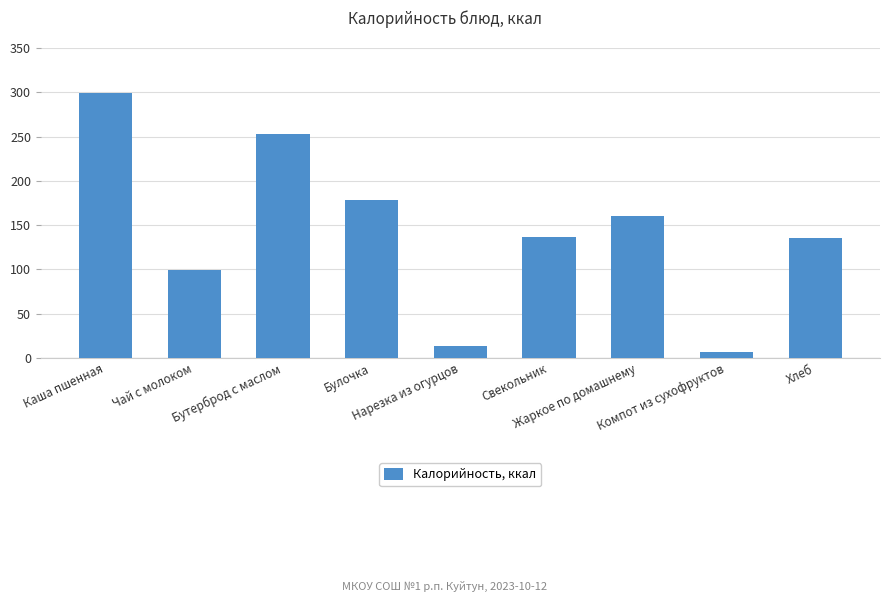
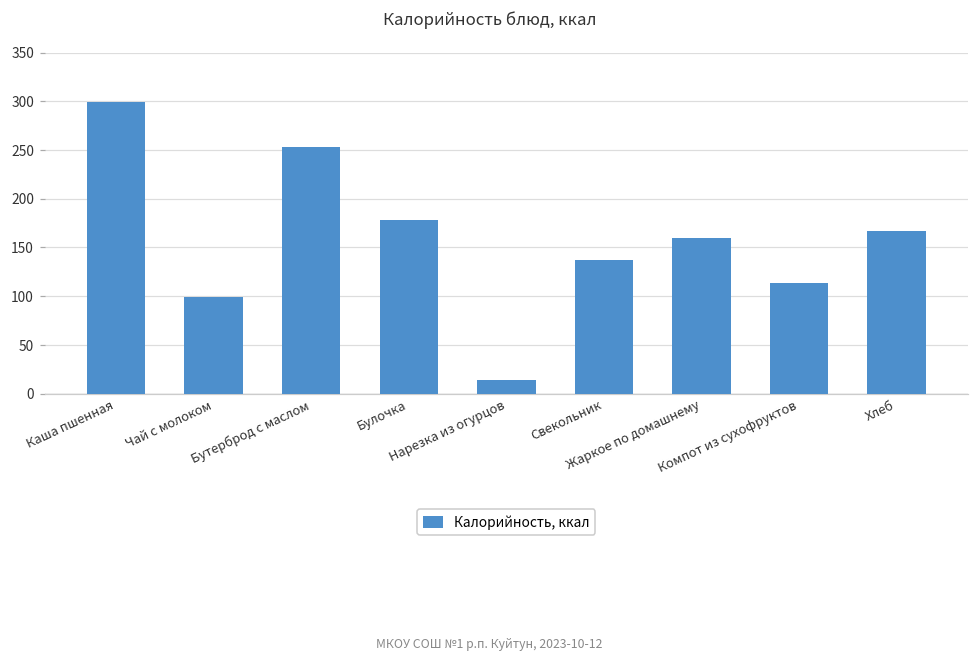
  {
    "Каша пшенная": 300,
    "Чай с молоком": 100,
    "Бутерброд с маслом": 250,
    "Булочка": 180,
    "Нарезка из огурцов": 10,
    "Свекольник": 140,
    "Жаркое по домашнему": 160,
-   "Компот из сухофруктов": 10,
-   "Хлеб": 130
+   "Компот из сухофруктов": 110,
+   "Хлеб": 170
  }
